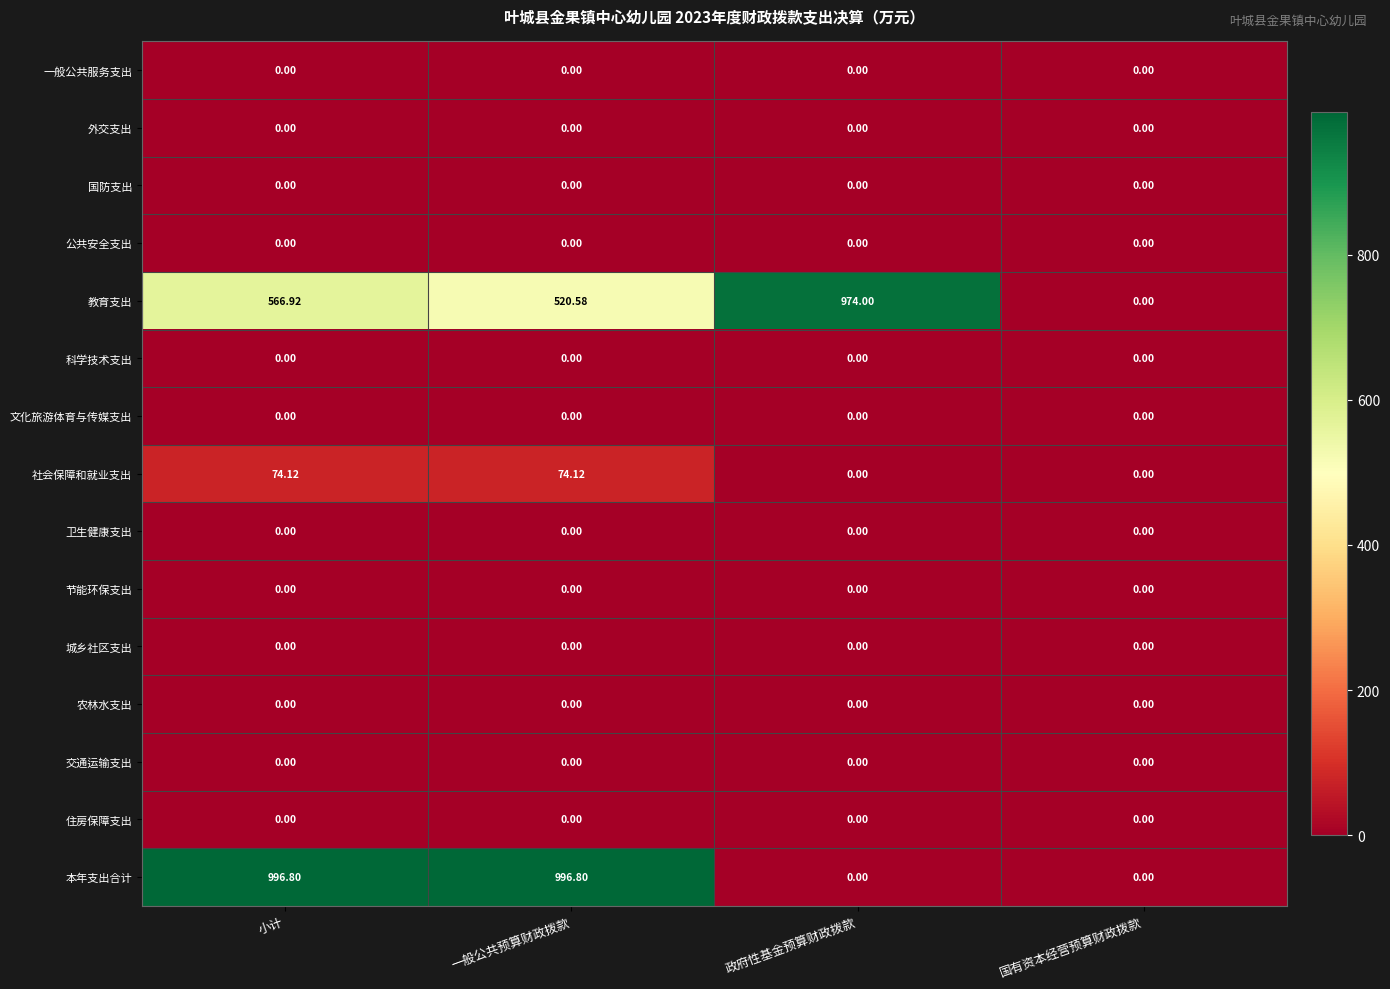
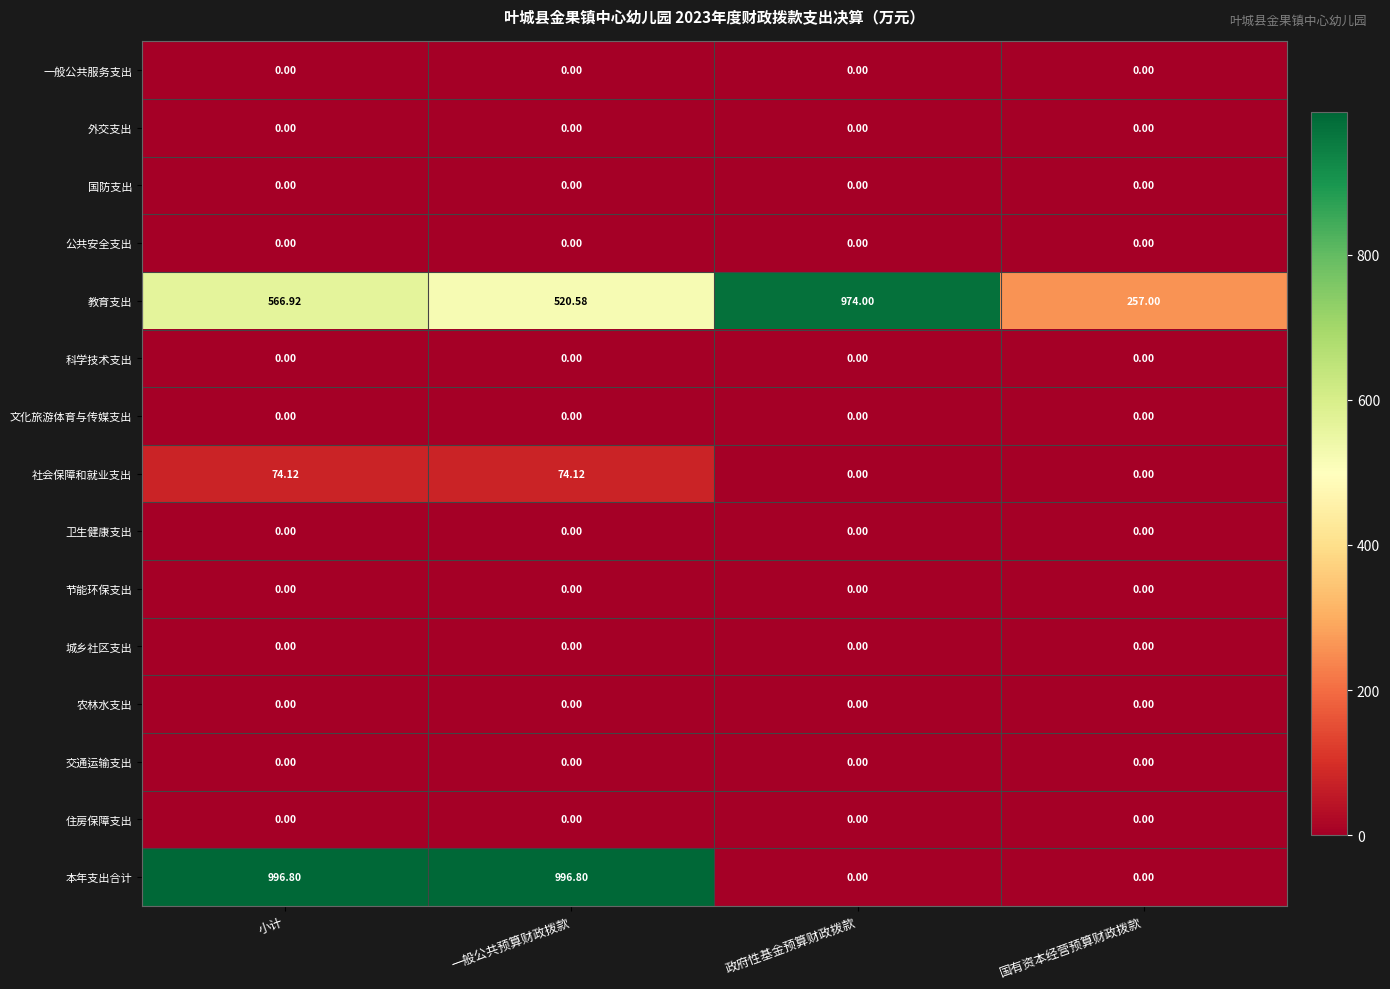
  {
    "一般公共服务支出": {
      "小计": 0.00,
      "一般公共预算财政拨款": 0.00,
      "政府性基金预算财政拨款": 0.00,
      "国有资本经营预算财政拨款": 0.00
    },
    "外交支出": {
      "小计": 0.00,
      "一般公共预算财政拨款": 0.00,
      "政府性基金预算财政拨款": 0.00,
      "国有资本经营预算财政拨款": 0.00
    },
    "国防支出": {
      "小计": 0.00,
      "一般公共预算财政拨款": 0.00,
      "政府性基金预算财政拨款": 0.00,
      "国有资本经营预算财政拨款": 0.00
    },
    "公共安全支出": {
      "小计": 0.00,
      "一般公共预算财政拨款": 0.00,
      "政府性基金预算财政拨款": 0.00,
      "国有资本经营预算财政拨款": 0.00
    },
    "教育支出": {
      "小计": 566.92,
      "一般公共预算财政拨款": 520.58,
      "政府性基金预算财政拨款": 974.00,
-     "国有资本经营预算财政拨款": 0.00
+     "国有资本经营预算财政拨款": 257.00
    },
    "科学技术支出": {
      "小计": 0.00,
      "一般公共预算财政拨款": 0.00,
      "政府性基金预算财政拨款": 0.00,
      "国有资本经营预算财政拨款": 0.00
    },
    "文化旅游体育与传媒支出": {
      "小计": 0.00,
      "一般公共预算财政拨款": 0.00,
      "政府性基金预算财政拨款": 0.00,
      "国有资本经营预算财政拨款": 0.00
    },
    "社会保障和就业支出": {
      "小计": 74.12,
      "一般公共预算财政拨款": 74.12,
      "政府性基金预算财政拨款": 0.00,
      "国有资本经营预算财政拨款": 0.00
    },
    "卫生健康支出": {
      "小计": 0.00,
      "一般公共预算财政拨款": 0.00,
      "政府性基金预算财政拨款": 0.00,
      "国有资本经营预算财政拨款": 0.00
    },
    "节能环保支出": {
      "小计": 0.00,
      "一般公共预算财政拨款": 0.00,
      "政府性基金预算财政拨款": 0.00,
      "国有资本经营预算财政拨款": 0.00
    },
    "城乡社区支出": {
      "小计": 0.00,
      "一般公共预算财政拨款": 0.00,
      "政府性基金预算财政拨款": 0.00,
      "国有资本经营预算财政拨款": 0.00
    },
    "农林水支出": {
      "小计": 0.00,
      "一般公共预算财政拨款": 0.00,
      "政府性基金预算财政拨款": 0.00,
      "国有资本经营预算财政拨款": 0.00
    },
    "交通运输支出": {
      "小计": 0.00,
      "一般公共预算财政拨款": 0.00,
      "政府性基金预算财政拨款": 0.00,
      "国有资本经营预算财政拨款": 0.00
    },
    "住房保障支出": {
      "小计": 0.00,
      "一般公共预算财政拨款": 0.00,
      "政府性基金预算财政拨款": 0.00,
      "国有资本经营预算财政拨款": 0.00
    },
    "本年支出合计": {
      "小计": 996.80,
      "一般公共预算财政拨款": 996.80,
      "政府性基金预算财政拨款": 0.00,
      "国有资本经营预算财政拨款": 0.00
    }
  }
